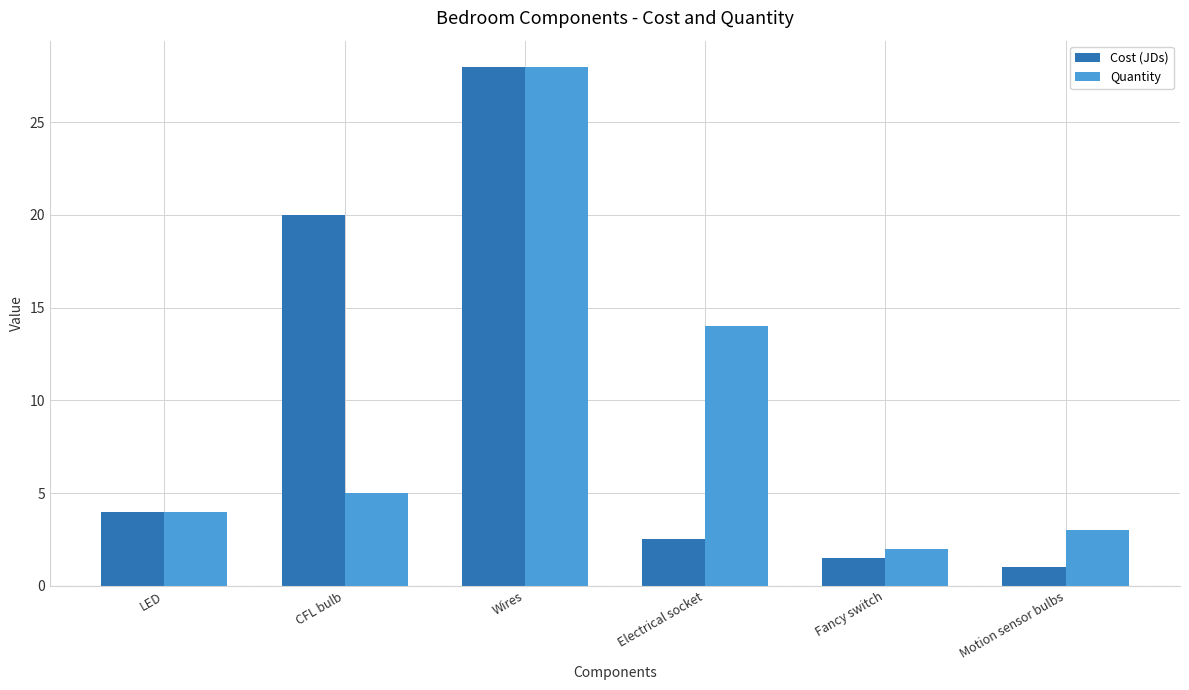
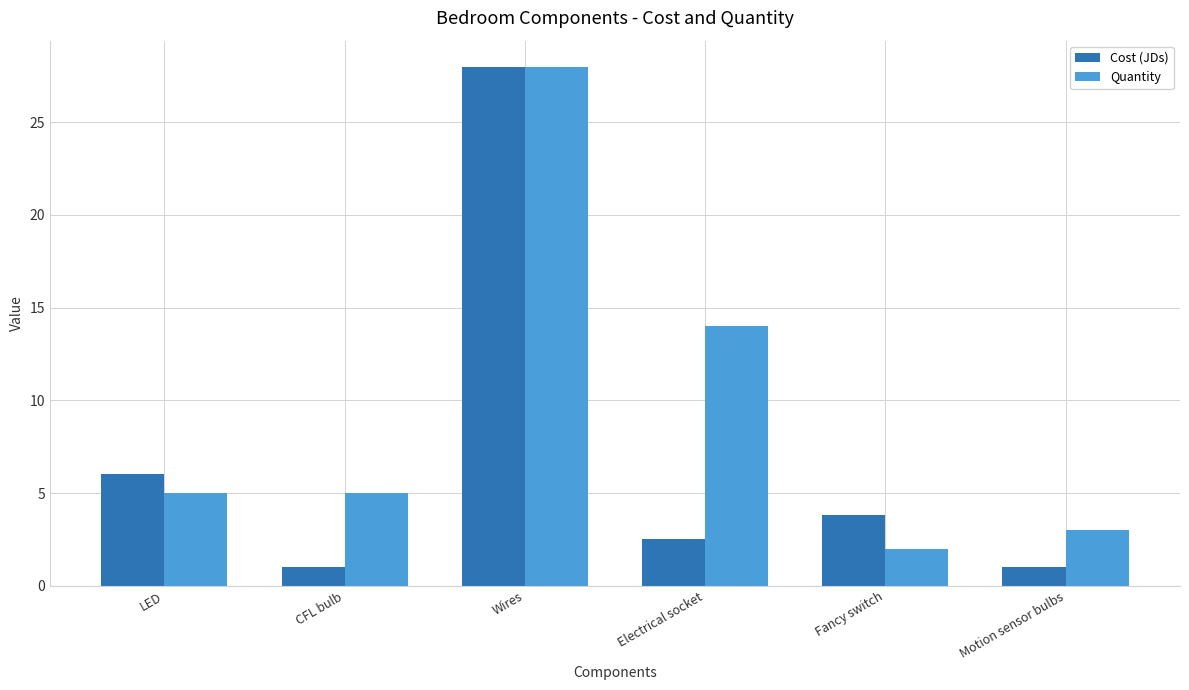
  {
    "Cost (JDs)": {
-     "LED": 4,
-     "CFL bulb": 20,
+     "LED": 6,
+     "CFL bulb": 1,
      "Wires": 28.0,
      "Electrical socket": 2.5,
-     "Fancy switch": 1.5,
+     "Fancy switch": 3.8,
      "Motion sensor bulbs": 1.0
    },
    "Quantity": {
-     "LED": 4,
+     "LED": 5,
      "CFL bulb": 5,
      "Wires": 28,
      "Electrical socket": 14,
      "Fancy switch": 2,
      "Motion sensor bulbs": 3
    }
  }
